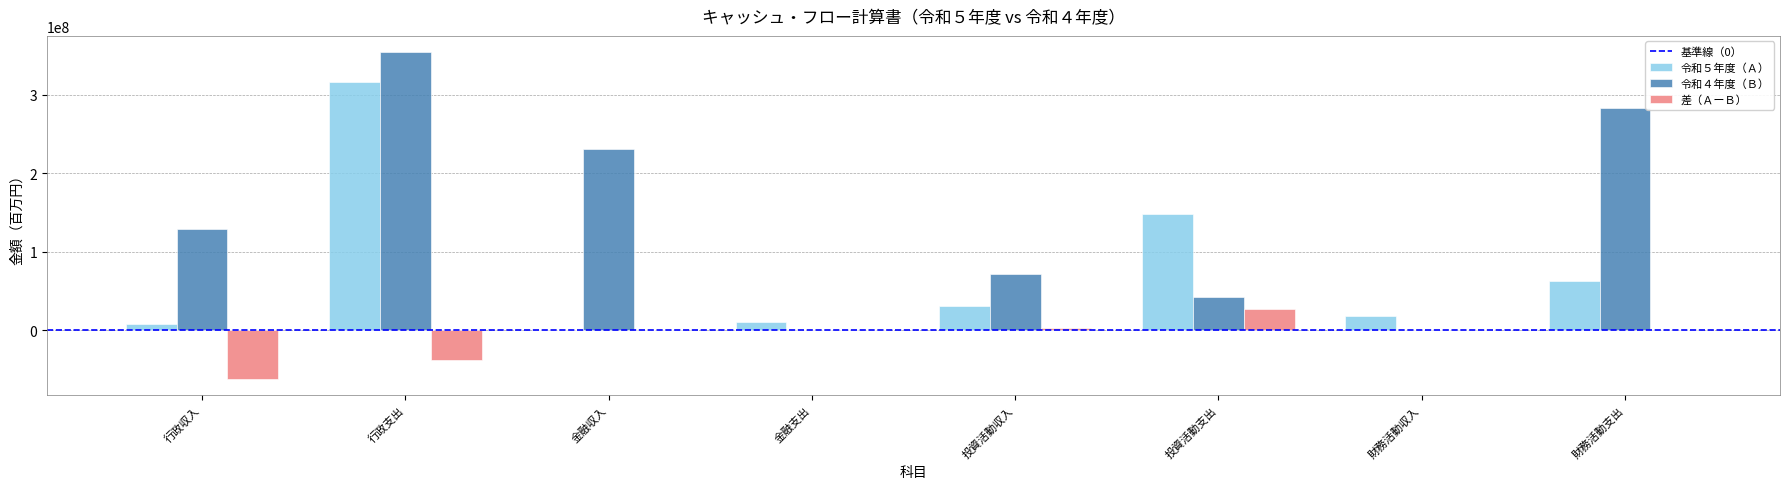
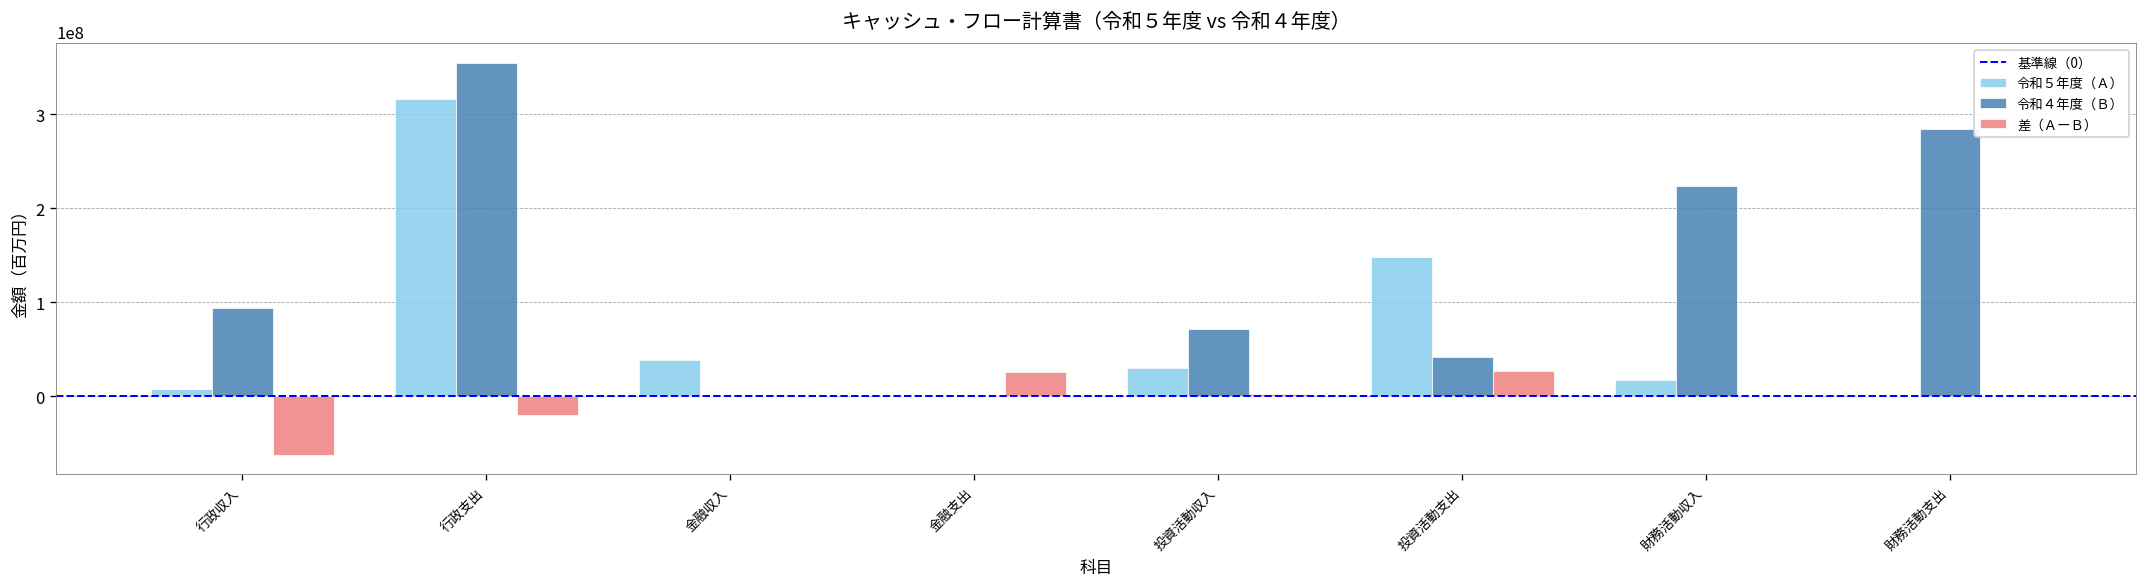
  {
    "令和５年度（Ａ）": {
      "行政収入": 10000000,
      "行政支出": 320000000,
-     "金融収入": 0,
-     "金融支出": 10000000,
+     "金融収入": 40000000,
+     "金融支出": 0,
      "投資活動収入": 30000000,
      "投資活動支出": 150000000,
      "財務活動収入": 20000000,
-     "財務活動支出": 60000000
+     "財務活動支出": 0
    },
    "令和４年度（Ｂ）": {
-     "行政収入": 130000000,
+     "行政収入": 90000000,
      "行政支出": 350000000,
-     "金融収入": 230000000,
+     "金融収入": 0,
      "金融支出": 0,
      "投資活動収入": 70000000,
      "投資活動支出": 40000000,
-     "財務活動収入": 0,
+     "財務活動収入": 220000000,
      "財務活動支出": 280000000
    },
    "差（ＡーＢ）": {
      "行政収入": -60000000,
-     "行政支出": -40000000,
-     "金融支出": 0,
+     "行政支出": -20000000,
+     "金融支出": 30000000,
      "投資活動支出": 30000000,
      "財務活動収入": 0,
      "財務活動支出": 0
    }
  }
